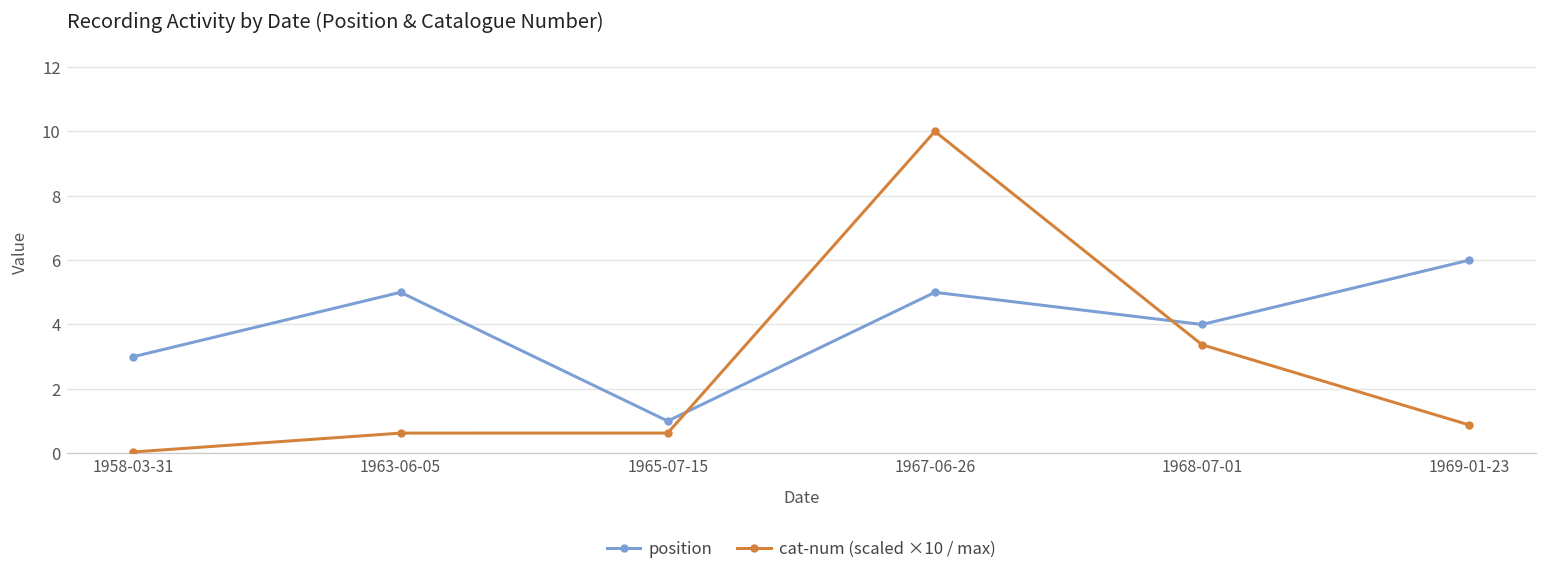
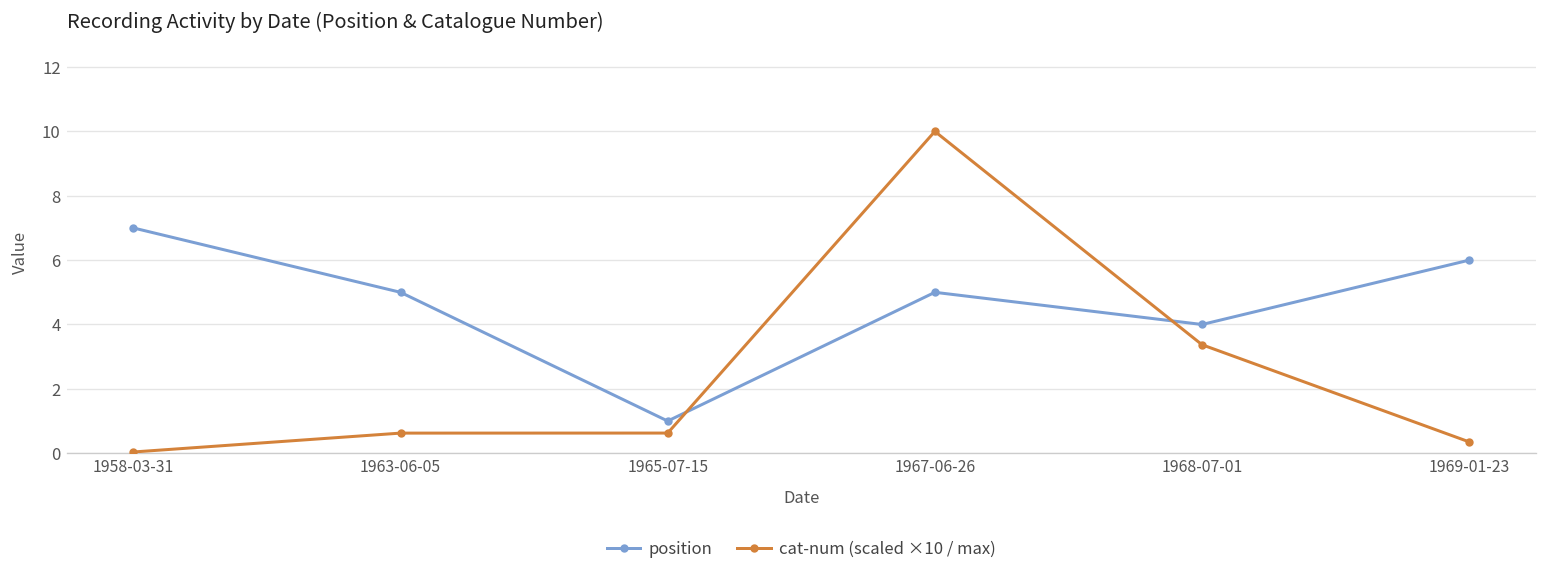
  {
    "position": {
-     "1958-03-31": 3,
+     "1958-03-31": 7,
      "1963-06-05": 5,
      "1965-07-15": 1,
      "1967-06-26": 5,
      "1968-07-01": 4,
      "1969-01-23": 6
    },
    "cat-num (scaled ×10 / max)": {
      "1958-03-31": 0.0,
      "1963-06-05": 0.6,
      "1965-07-15": 0.6,
      "1967-06-26": 10.0,
      "1968-07-01": 3.4,
-     "1969-01-23": 0.9
+     "1969-01-23": 0.4
    }
  }
